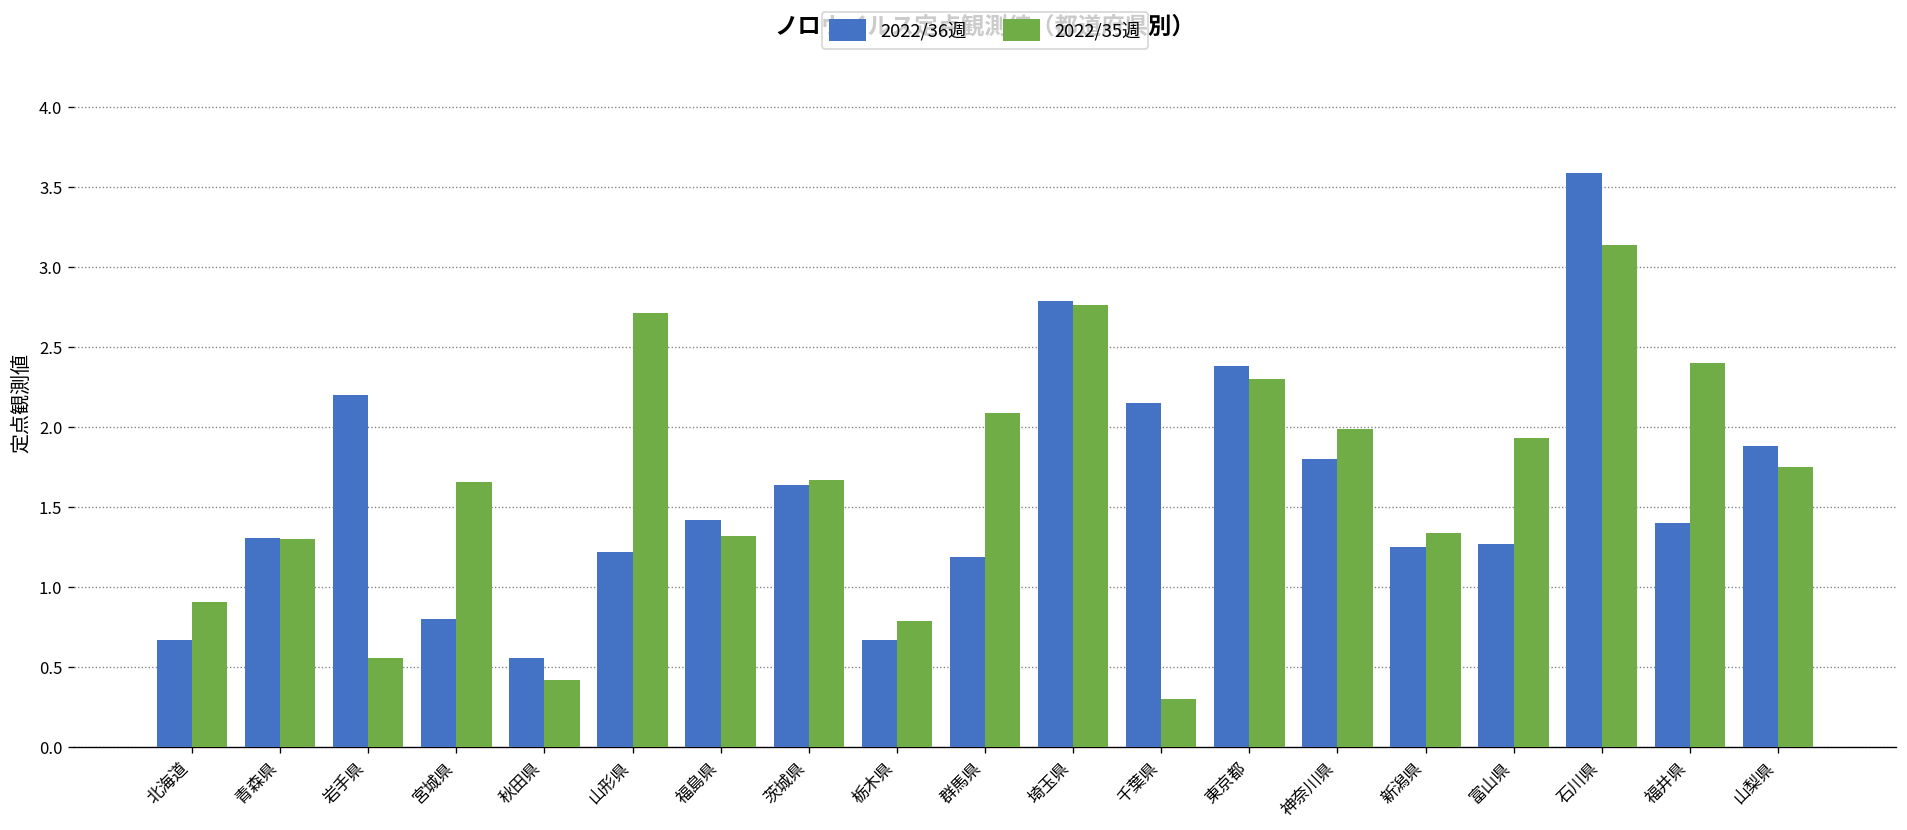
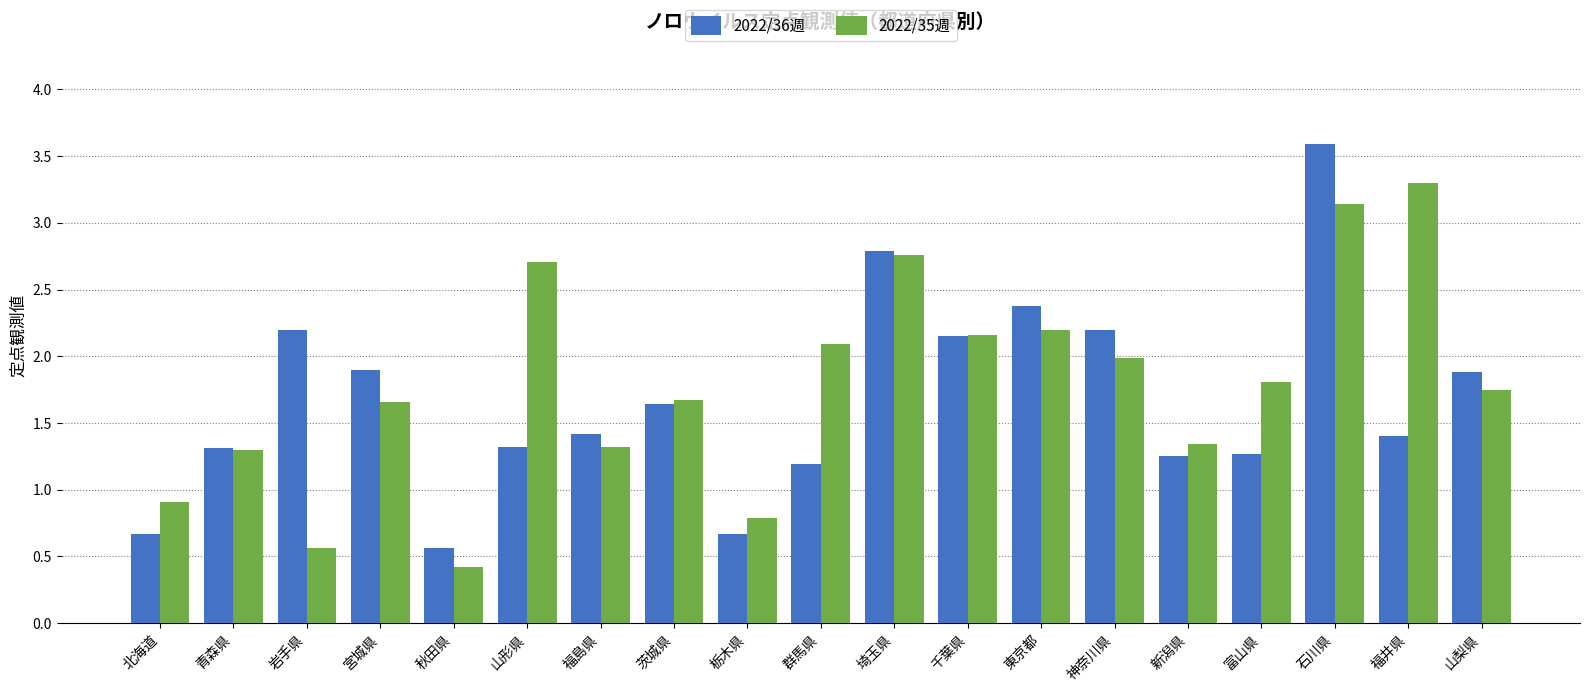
  {
    "2022/36週": {
      "北海道": 0.67,
      "青森県": 1.31,
      "岩手県": 2.20,
-     "宮城県": 0.8,
+     "宮城県": 1.9,
      "秋田県": 0.56,
-     "山形県": 1.22,
+     "山形県": 1.32,
      "福島県": 1.42,
      "茨城県": 1.64,
      "栃木県": 0.67,
      "群馬県": 1.19,
      "埼玉県": 2.79,
      "千葉県": 2.15,
      "東京都": 2.38,
-     "神奈川県": 1.8,
+     "神奈川県": 2.2,
      "新潟県": 1.25,
      "富山県": 1.27,
      "石川県": 3.59,
      "福井県": 1.40,
      "山梨県": 1.88
    },
    "2022/35週": {
      "北海道": 0.91,
      "青森県": 1.30,
      "岩手県": 0.56,
      "宮城県": 1.66,
      "秋田県": 0.42,
      "山形県": 2.71,
      "福島県": 1.32,
      "茨城県": 1.67,
      "栃木県": 0.79,
      "群馬県": 2.09,
      "埼玉県": 2.76,
-     "千葉県": 0.30,
-     "東京都": 2.3,
+     "千葉県": 2.16,
+     "東京都": 2.2,
      "神奈川県": 1.99,
      "新潟県": 1.34,
-     "富山県": 1.93,
+     "富山県": 1.81,
      "石川県": 3.14,
-     "福井県": 2.4,
+     "福井県": 3.3,
      "山梨県": 1.75
    }
  }
